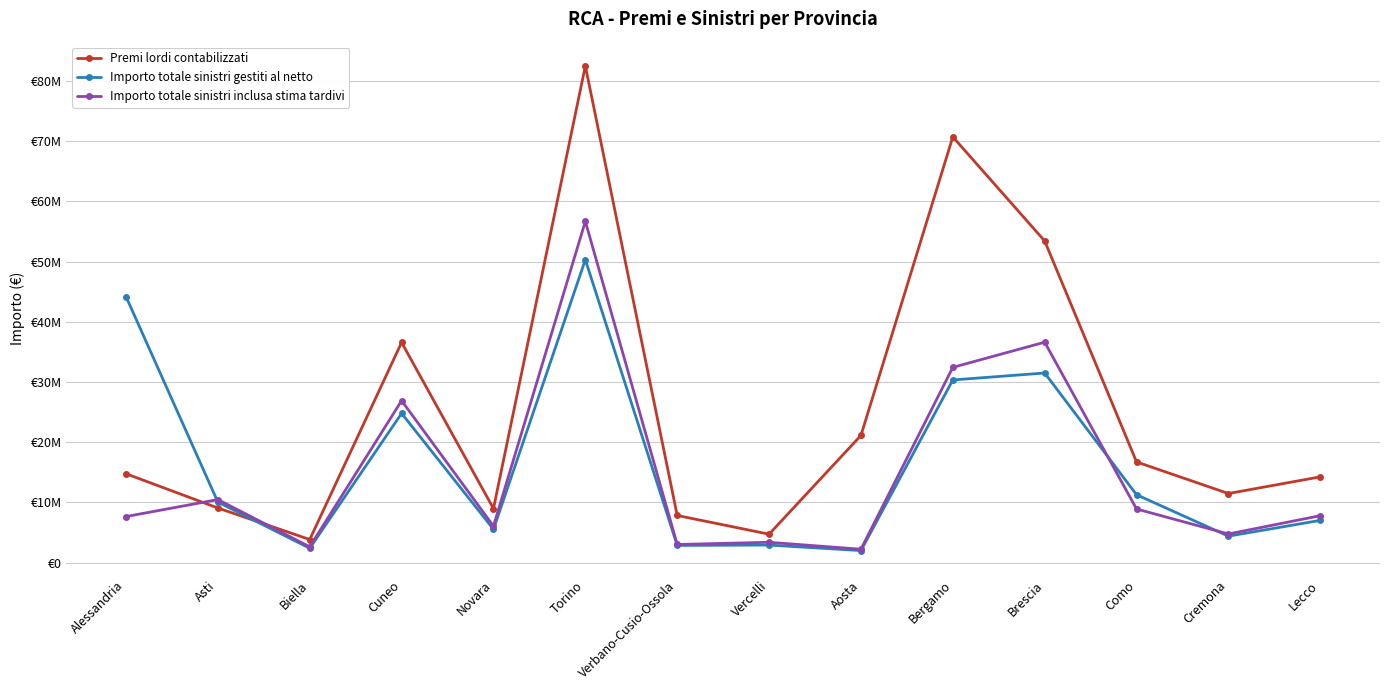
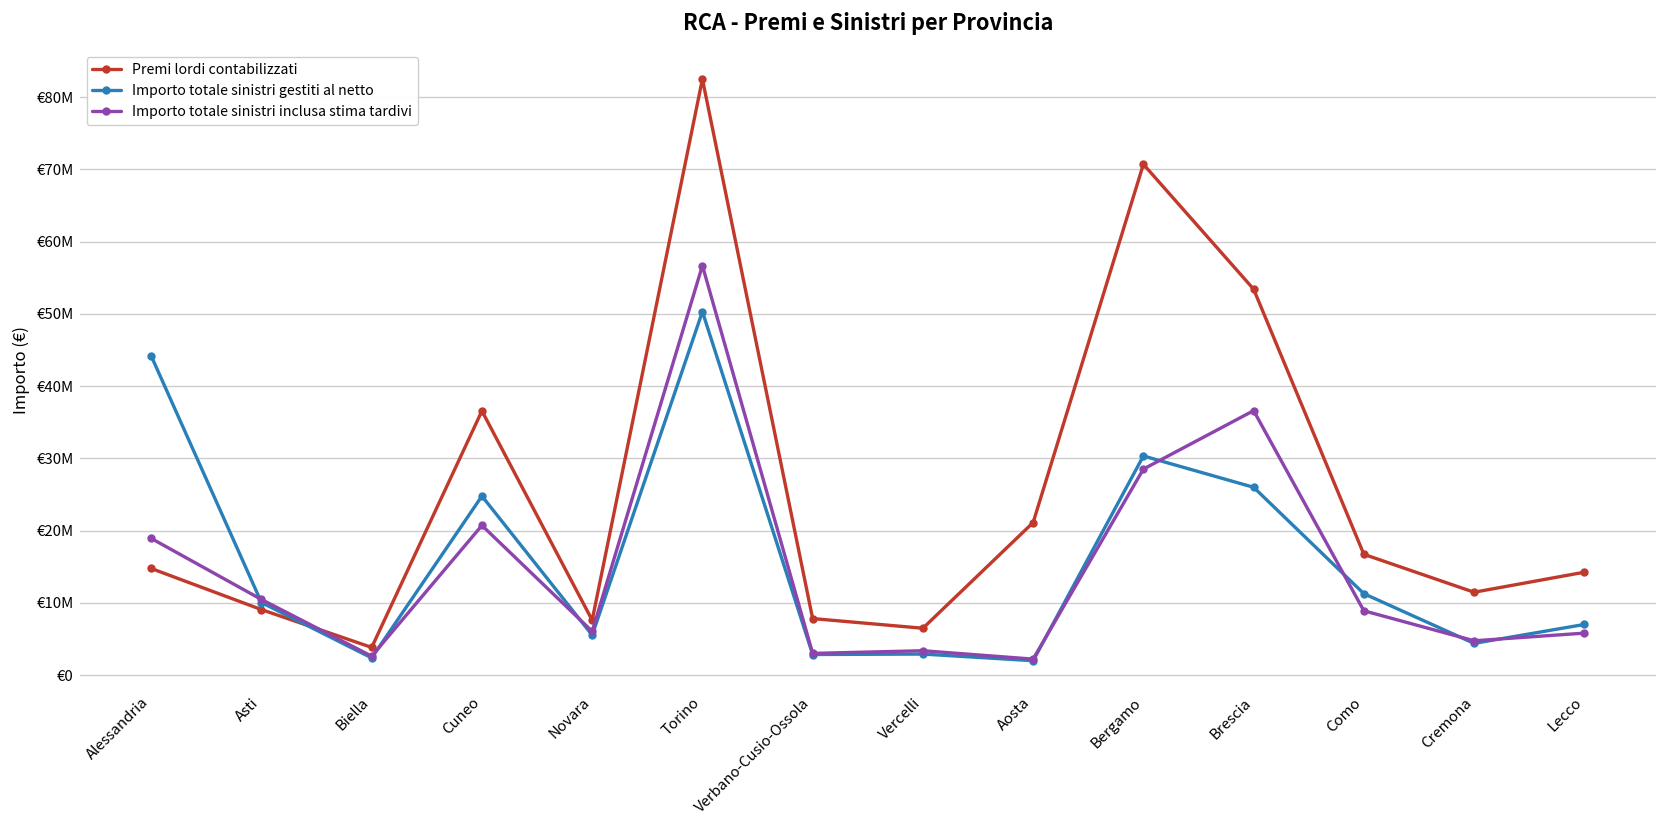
  {
    "Premi lordi contabilizzati": {
      "Alessandria": "€15000000",
      "Asti": "€9000000",
      "Biella": "€4000000",
      "Cuneo": "€37000000",
-     "Novara": "€9000000",
+     "Novara": "€8000000",
      "Torino": "€82000000",
      "Verbano-Cusio-Ossola": "€8000000",
-     "Vercelli": "€5000000",
+     "Vercelli": "€6000000",
      "Aosta": "€21000000",
      "Bergamo": "€71000000",
      "Brescia": "€53000000",
      "Como": "€17000000",
      "Cremona": "€11000000",
      "Lecco": "€14000000"
    },
    "Importo totale sinistri gestiti al netto": {
      "Alessandria": "€44000000",
      "Cuneo": "€25000000",
      "Novara": "€6000000",
      "Torino": "€50000000",
      "Vercelli": "€3000000",
      "Bergamo": "€30000000",
-     "Brescia": "€31000000",
+     "Brescia": "€26000000",
      "Como": "€11000000",
      "Lecco": "€7000000"
    },
    "Importo totale sinistri inclusa stima tardivi": {
-     "Alessandria": "€8000000",
-     "Cuneo": "€27000000",
+     "Alessandria": "€19000000",
+     "Cuneo": "€21000000",
      "Novara": "€6000000",
      "Torino": "€57000000",
      "Vercelli": "€3000000",
-     "Bergamo": "€32000000",
+     "Bergamo": "€29000000",
      "Brescia": "€37000000",
      "Como": "€9000000",
-     "Lecco": "€8000000"
+     "Lecco": "€6000000"
    }
  }
